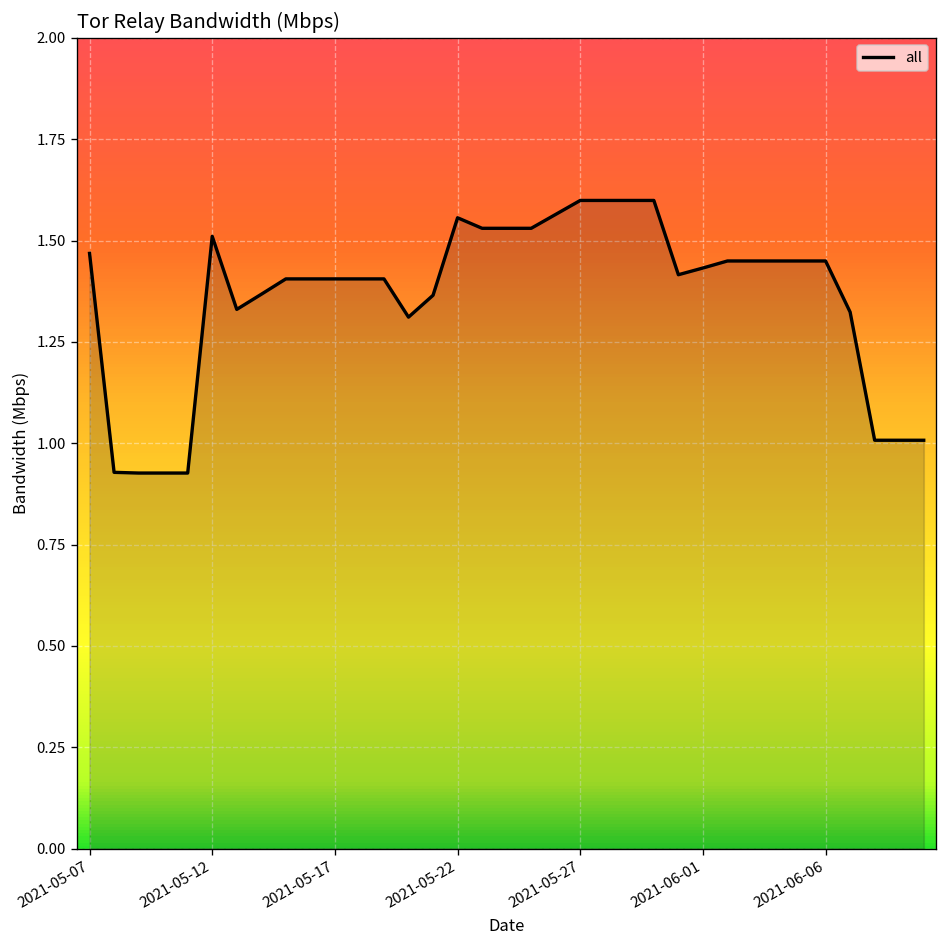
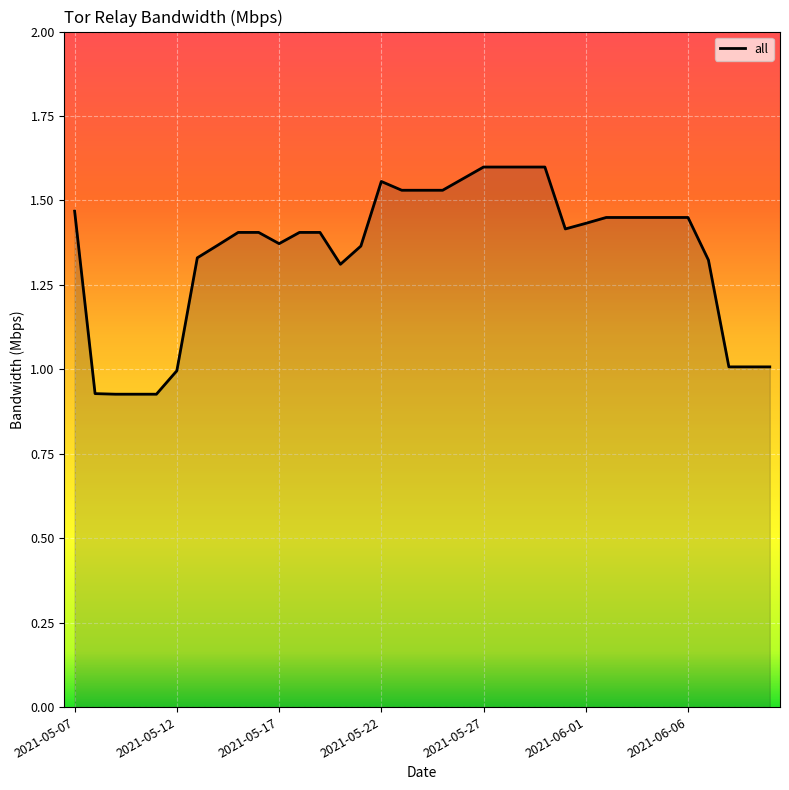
  {
    "2021-05-07": 1.47,
-   "2021-05-12": 1.51,
-   "2021-05-17": 1.41,
+   "2021-05-12": 1.00,
+   "2021-05-17": 1.37,
    "2021-05-22": 1.56,
    "2021-05-27": 1.60,
    "2021-06-01": 1.43,
    "2021-06-06": 1.45
  }
